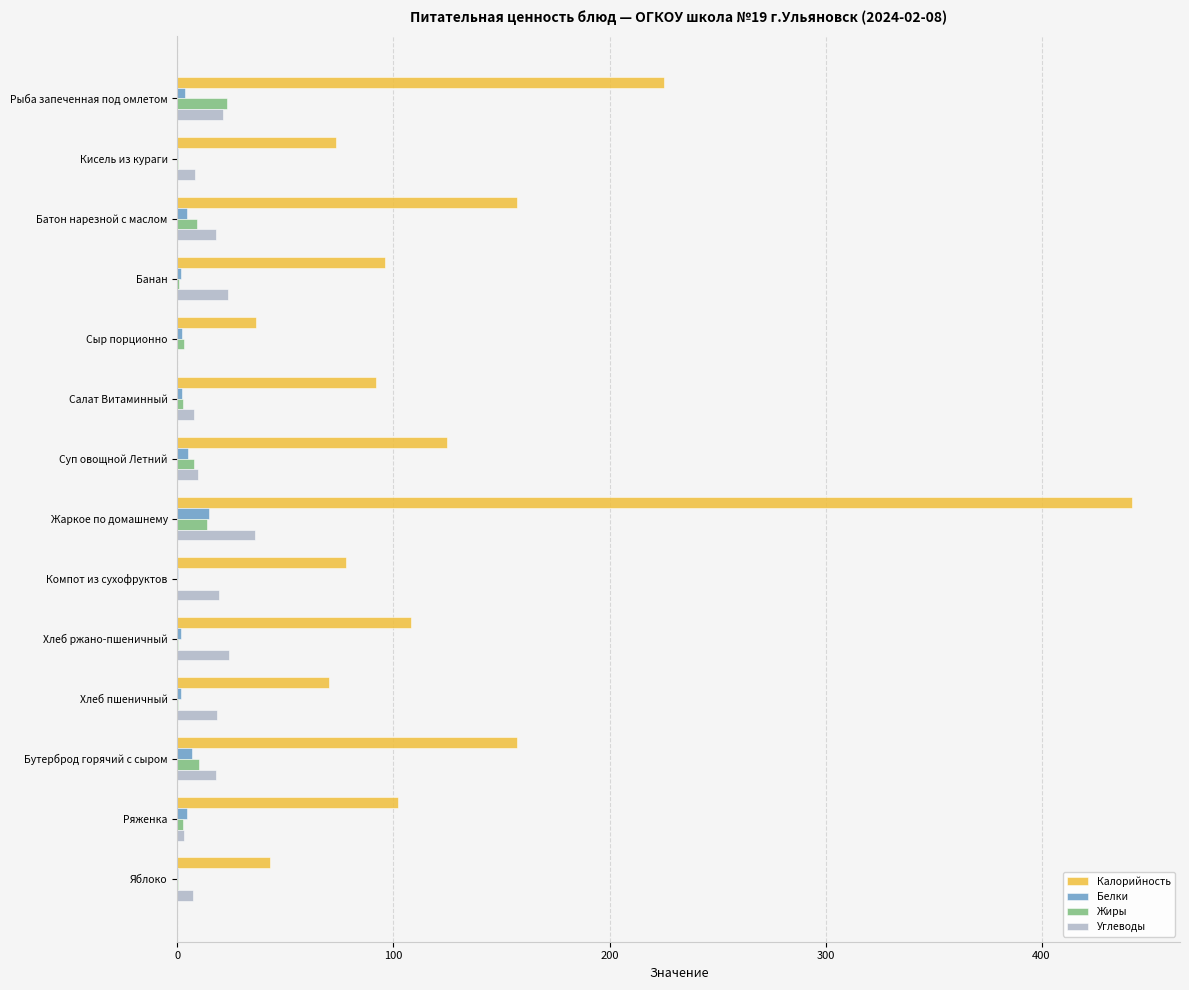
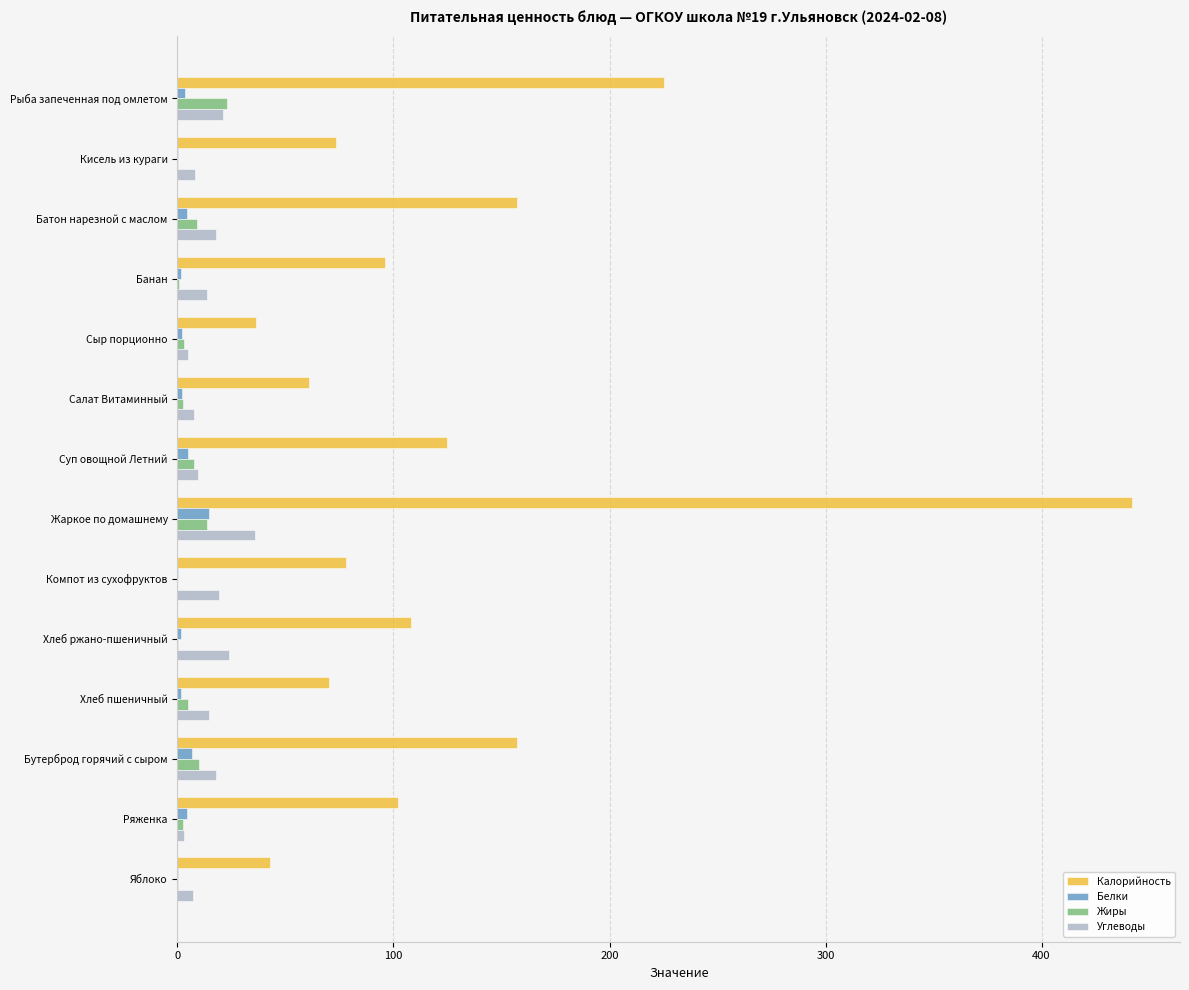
  {
    "Калорийность": {
      "Рыба запеченная под омлетом": 225,
      "Кисель из кураги": 73,
      "Батон нарезной с маслом": 157,
      "Банан": 96,
      "Сыр порционно": 36,
-     "Салат Витаминный": 92,
+     "Салат Витаминный": 61,
      "Суп овощной Летний": 125,
      "Жаркое по домашнему": 442,
      "Компот из сухофруктов": 78,
      "Хлеб ржано-пшеничный": 108,
      "Хлеб пшеничный": 70,
      "Бутерброд горячий с сыром": 157,
      "Ряженка": 102,
      "Яблоко": 43
    },
    "Белки": {
      "Рыба запеченная под омлетом": 3,
      "Батон нарезной с маслом": 5,
      "Банан": 2,
      "Сыр порционно": 2,
      "Салат Витаминный": 2,
      "Суп овощной Летний": 5,
      "Жаркое по домашнему": 15,
      "Хлеб ржано-пшеничный": 2,
      "Хлеб пшеничный": 2,
      "Бутерброд горячий с сыром": 7,
      "Ряженка": 4
    },
    "Жиры": {
      "Рыба запеченная под омлетом": 23,
      "Батон нарезной с маслом": 9,
      "Сыр порционно": 3,
      "Салат Витаминный": 3,
      "Суп овощной Летний": 8,
      "Жаркое по домашнему": 14,
      "Компот из сухофруктов": 0,
-     "Хлеб пшеничный": 0,
+     "Хлеб пшеничный": 5,
      "Бутерброд горячий с сыром": 10,
      "Ряженка": 3
    },
    "Углеводы": {
      "Рыба запеченная под омлетом": 21,
      "Кисель из кураги": 8,
      "Батон нарезной с маслом": 18,
-     "Банан": 23,
-     "Сыр порционно": 0,
+     "Банан": 14,
+     "Сыр порционно": 5,
      "Салат Витаминный": 8,
      "Суп овощной Летний": 9,
      "Жаркое по домашнему": 36,
      "Компот из сухофруктов": 19,
      "Хлеб ржано-пшеничный": 24,
-     "Хлеб пшеничный": 18,
+     "Хлеб пшеничный": 14,
      "Бутерброд горячий с сыром": 18,
      "Ряженка": 3,
      "Яблоко": 7
    }
  }
